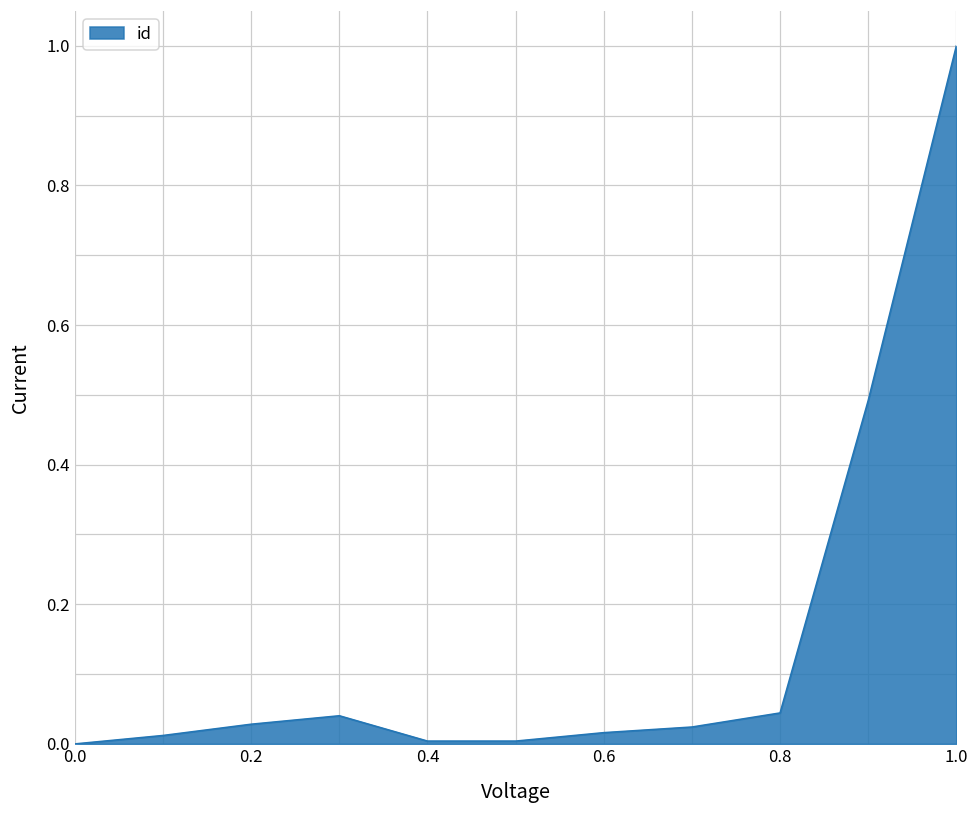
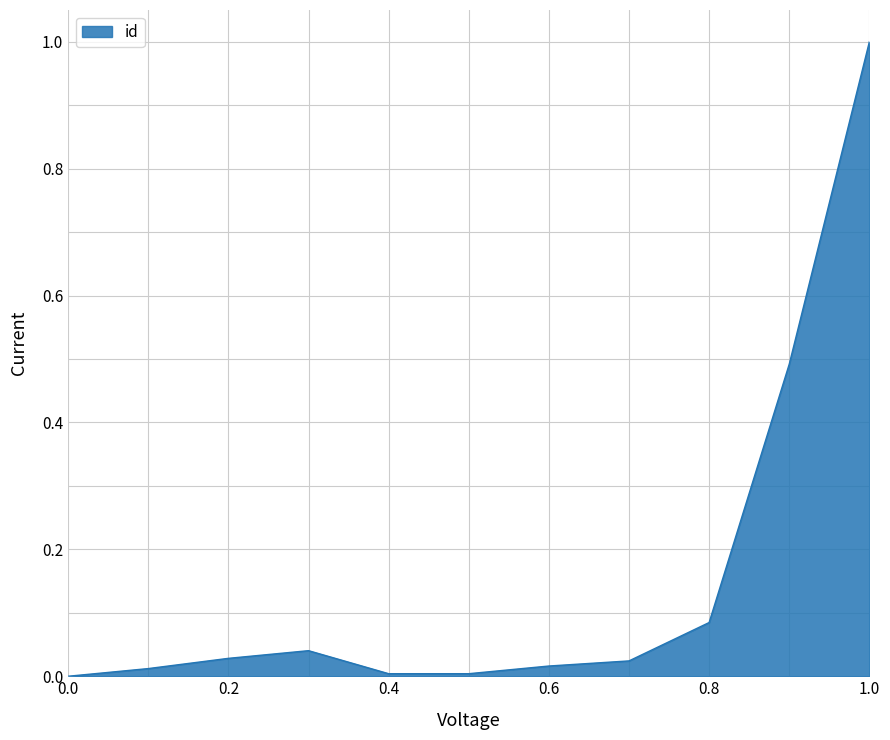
  {
    "0.0": 0.00,
    "0.2": 0.03,
    "0.4": 0.00,
    "0.6": 0.02,
-   "0.8": 0.04,
+   "0.8": 0.08,
    "1.0": 1.00
  }
